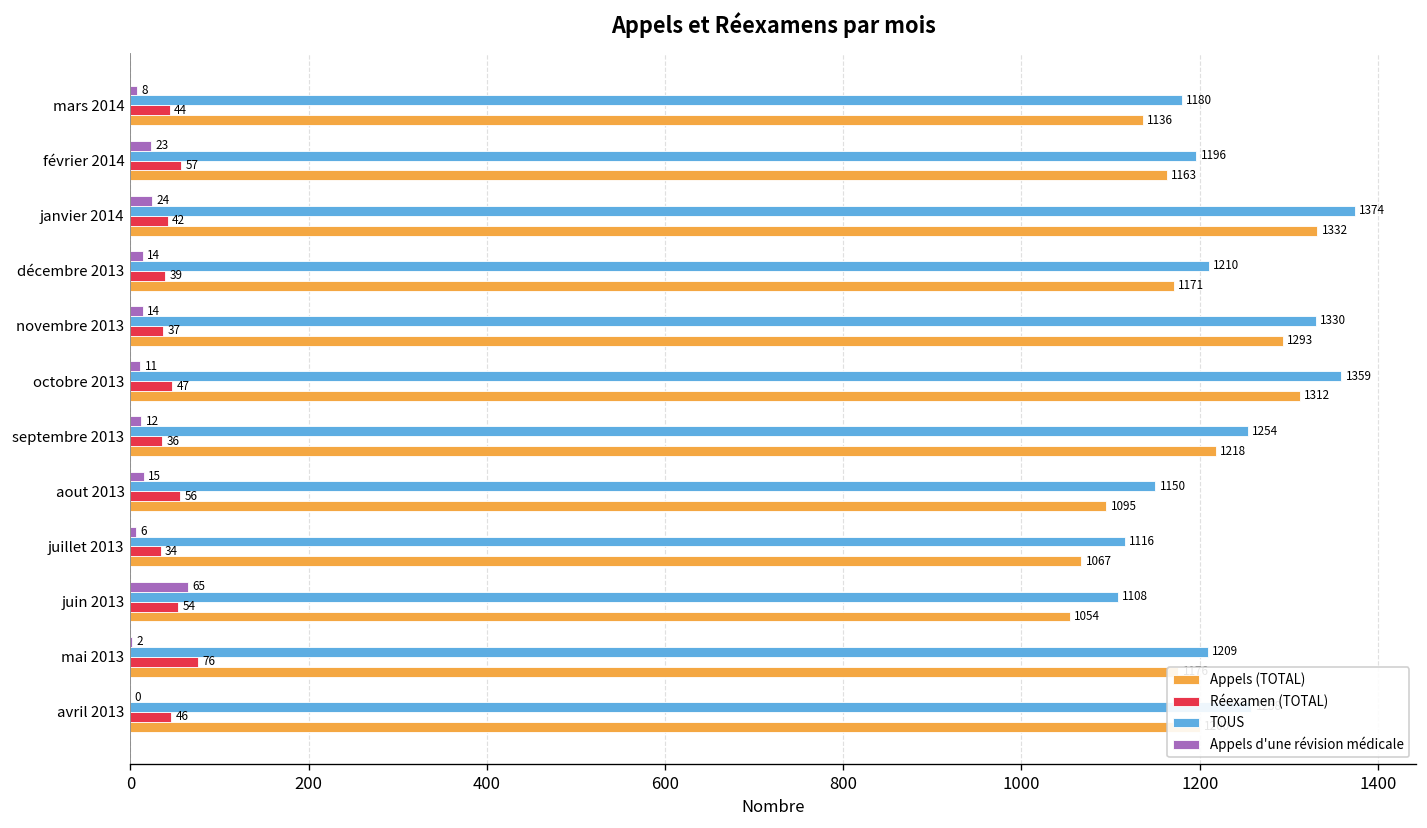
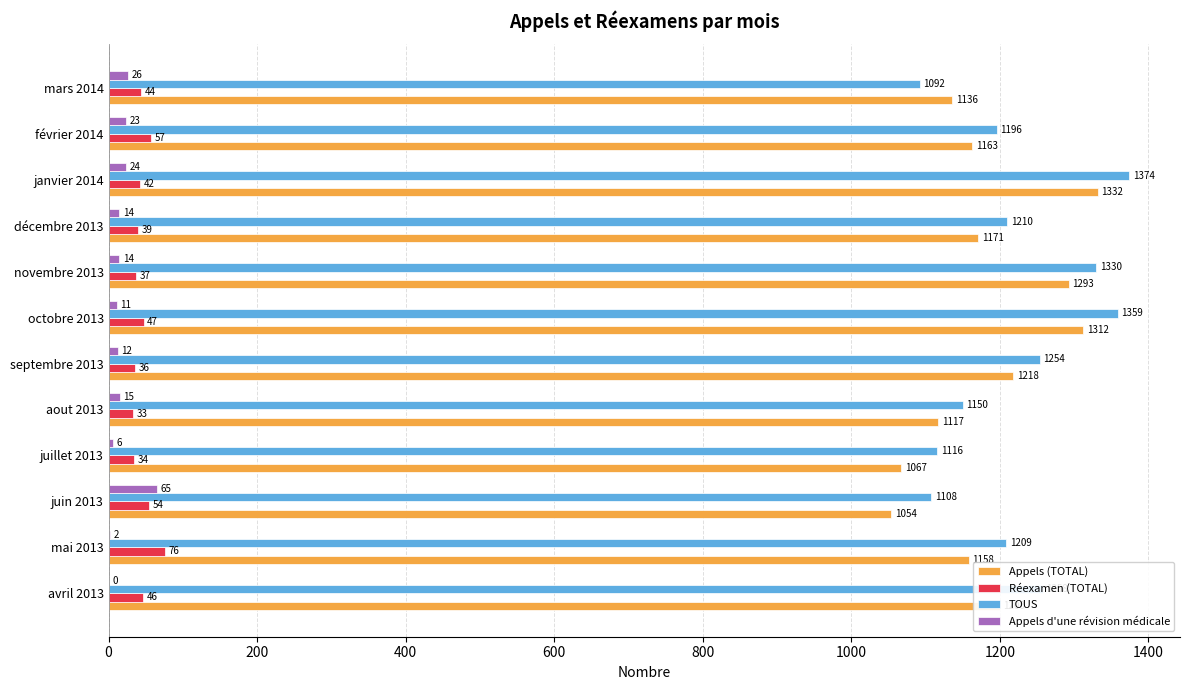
  {
    "Appels (TOTAL)": {
      "mars 2014": 1136,
      "février 2014": 1163,
      "janvier 2014": 1332,
      "décembre 2013": 1171,
      "novembre 2013": 1293,
      "octobre 2013": 1312,
      "septembre 2013": 1218,
-     "aout 2013": 1095,
+     "aout 2013": 1117,
      "juillet 2013": 1067,
      "juin 2013": 1054,
-     "mai 2013": 1180
+     "mai 2013": 1160
    },
    "Réexamen (TOTAL)": {
      "mars 2014": 44,
      "février 2014": 57,
      "janvier 2014": 42,
      "décembre 2013": 39,
      "novembre 2013": 37,
      "octobre 2013": 47,
      "septembre 2013": 36,
-     "aout 2013": 56,
+     "aout 2013": 33,
      "juillet 2013": 34,
      "juin 2013": 54,
      "mai 2013": 76,
      "avril 2013": 46
    },
    "TOUS": {
-     "mars 2014": 1180,
+     "mars 2014": 1092,
      "février 2014": 1196,
      "janvier 2014": 1374,
      "décembre 2013": 1210,
      "novembre 2013": 1330,
      "octobre 2013": 1359,
      "septembre 2013": 1254,
      "aout 2013": 1150,
      "juillet 2013": 1116,
      "juin 2013": 1108,
      "mai 2013": 1209
    },
    "Appels d'une révision médicale": {
-     "mars 2014": 8,
+     "mars 2014": 26,
      "février 2014": 23,
      "janvier 2014": 24,
      "décembre 2013": 14,
      "novembre 2013": 14,
      "octobre 2013": 11,
      "septembre 2013": 12,
      "aout 2013": 15,
      "juillet 2013": 6,
      "juin 2013": 65,
      "mai 2013": 2,
      "avril 2013": 0
    }
  }
